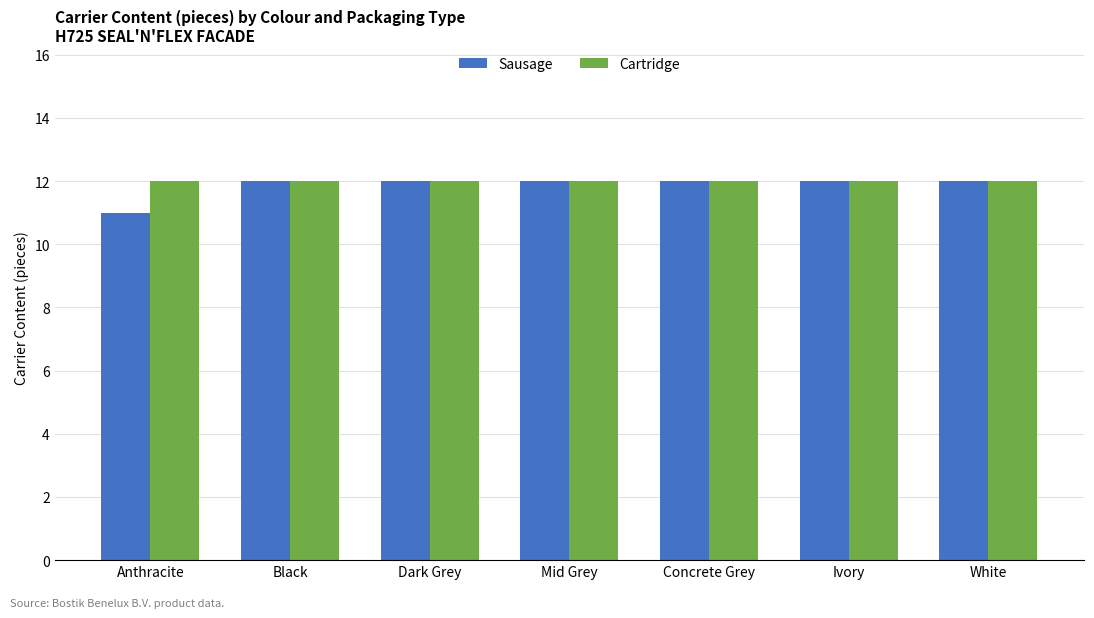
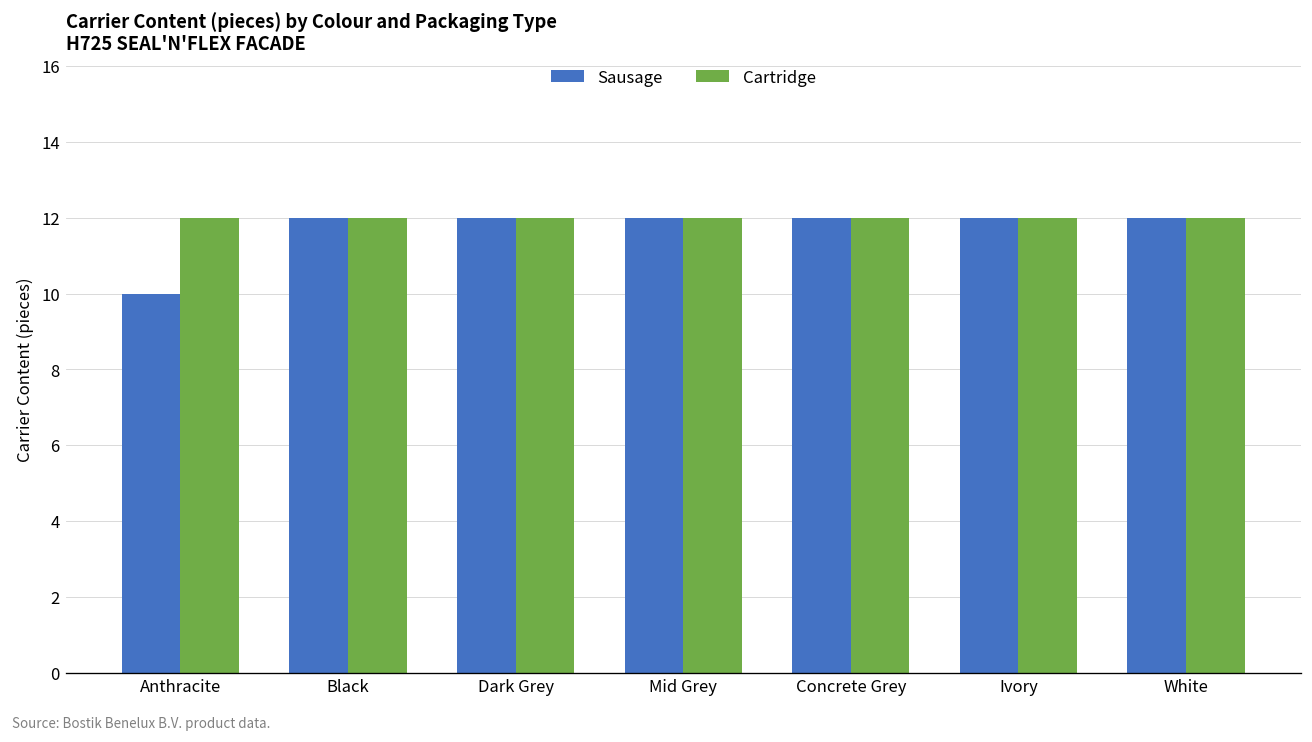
  {
    "Sausage": {
-     "Anthracite": 11,
+     "Anthracite": 10,
      "Black": 12,
      "Dark Grey": 12,
      "Mid Grey": 12,
      "Concrete Grey": 12,
      "Ivory": 12,
      "White": 12
    },
    "Cartridge": {
      "Anthracite": 12,
      "Black": 12,
      "Dark Grey": 12,
      "Mid Grey": 12,
      "Concrete Grey": 12,
      "Ivory": 12,
      "White": 12
    }
  }
